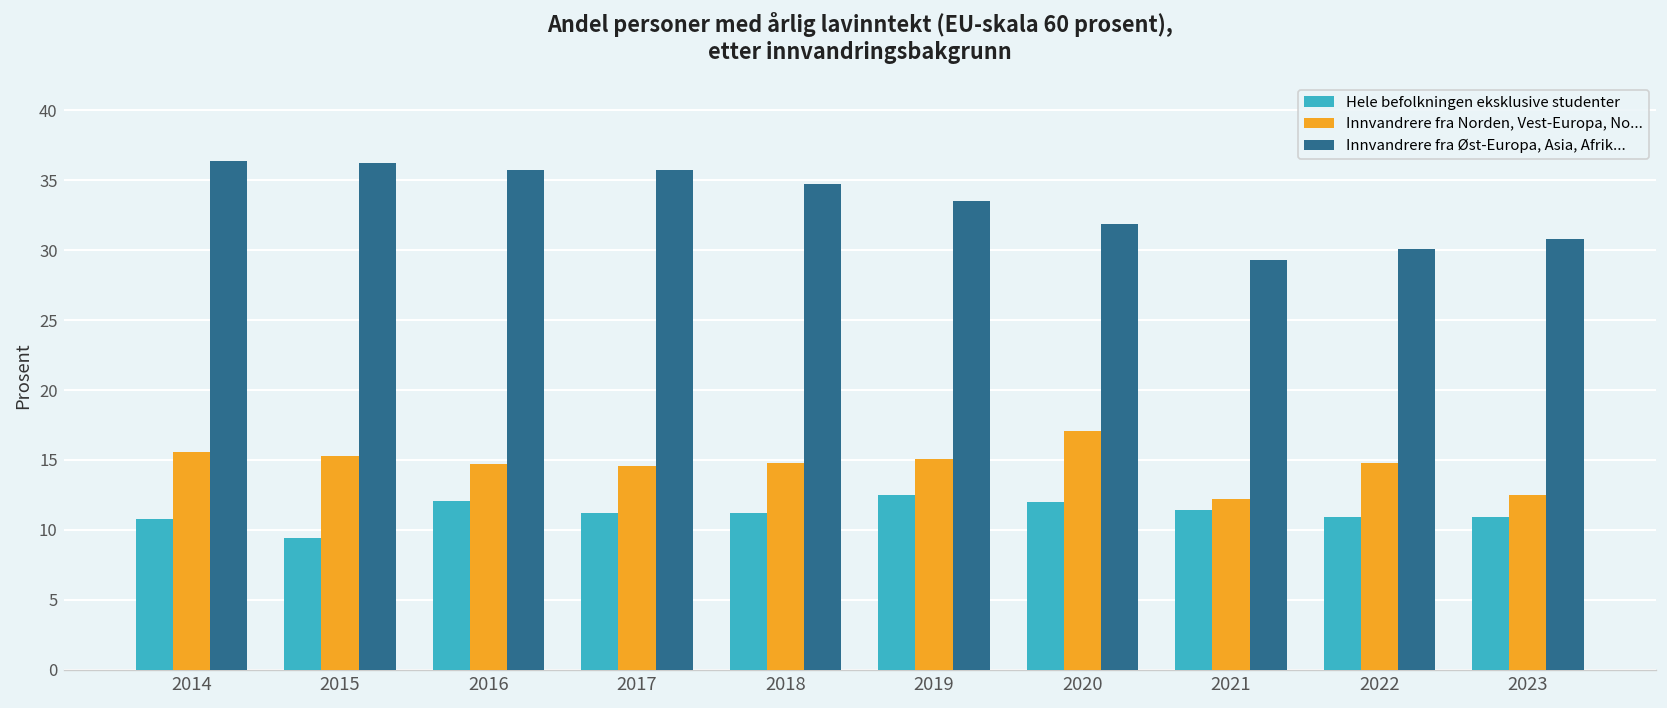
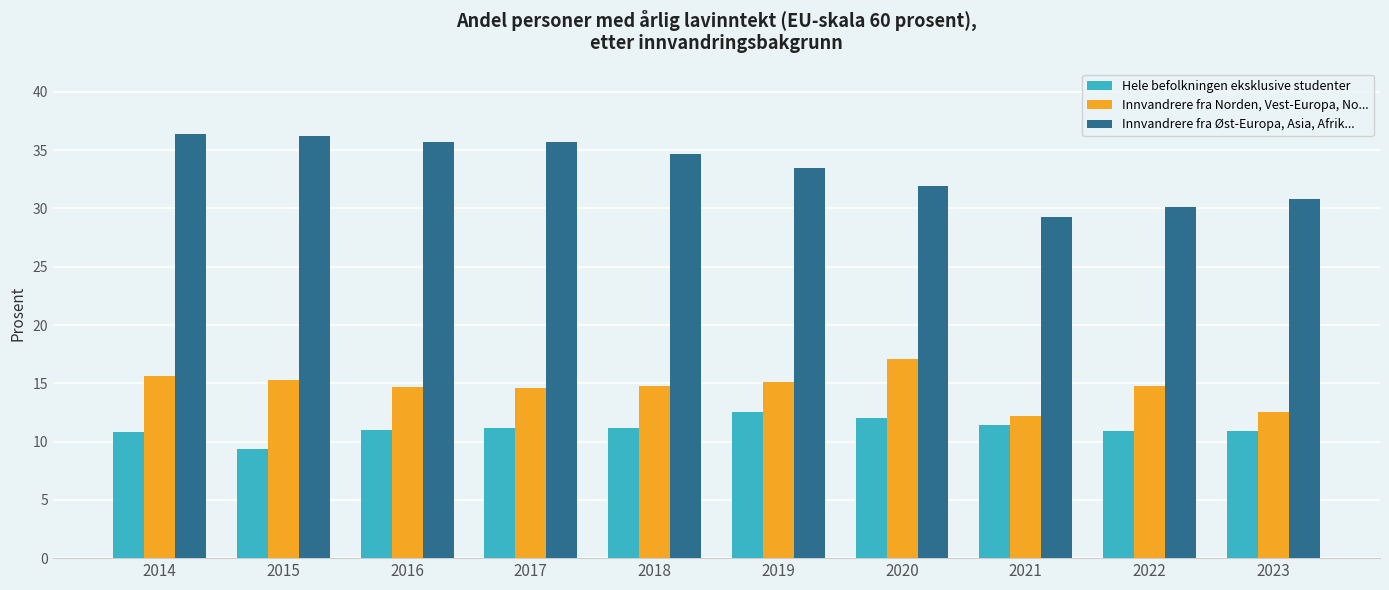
  {
    "Hele befolkningen eksklusive studenter": {
      "2014": 10.8,
      "2015": 9.4,
-     "2016": 12.1,
+     "2016": 11.0,
      "2017": 11.2,
      "2018": 11.2,
      "2019": 12.5,
      "2020": 12.0,
      "2021": 11.4,
      "2022": 10.9,
      "2023": 10.9
    },
    "Innvandrere fra Norden, Vest-Europa, No...": {
      "2014": 15.6,
      "2015": 15.3,
      "2016": 14.7,
      "2017": 14.6,
      "2018": 14.8,
      "2019": 15.1,
      "2020": 17.1,
      "2021": 12.2,
      "2022": 14.8,
      "2023": 12.5
    },
    "Innvandrere fra Øst-Europa, Asia, Afrik...": {
      "2014": 36.4,
      "2015": 36.2,
      "2016": 35.7,
      "2017": 35.7,
      "2018": 34.7,
      "2019": 33.5,
      "2020": 31.9,
      "2021": 29.3,
      "2022": 30.1,
      "2023": 30.8
    }
  }
